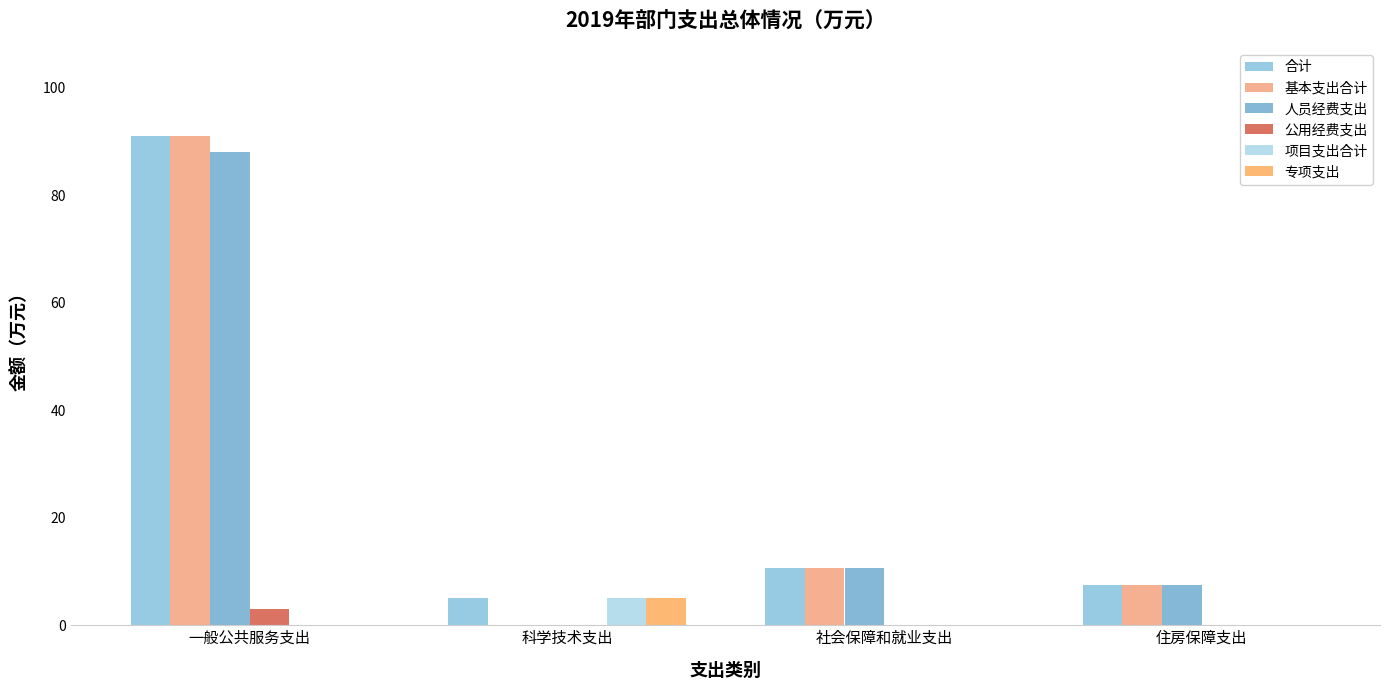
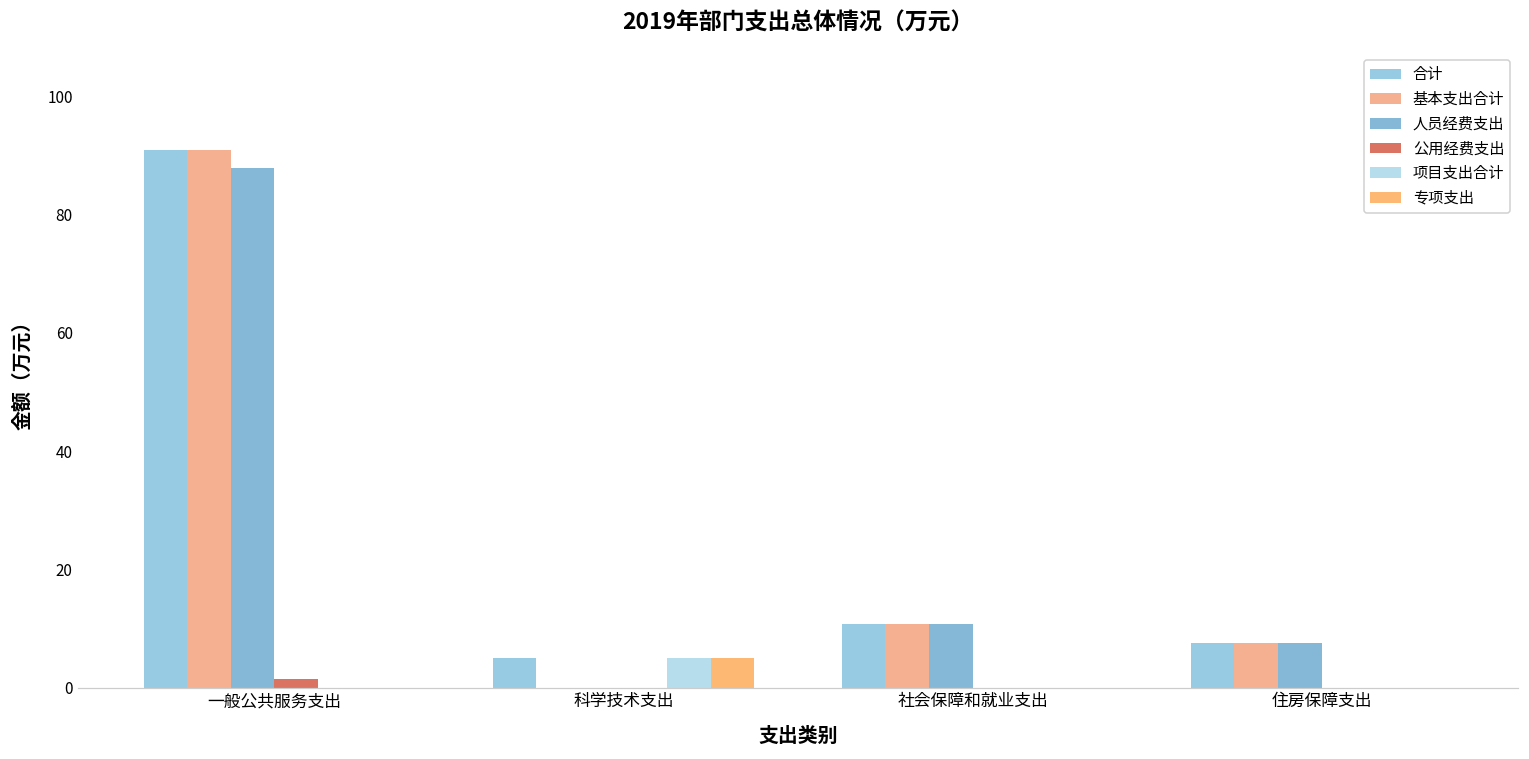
  {
    "公用经费支出": {
-     "一般公共服务支出": 3,
+     "一般公共服务支出": 1,
      "科学技术支出": 0,
      "社会保障和就业支出": 0,
      "住房保障支出": 0
    }
  }
